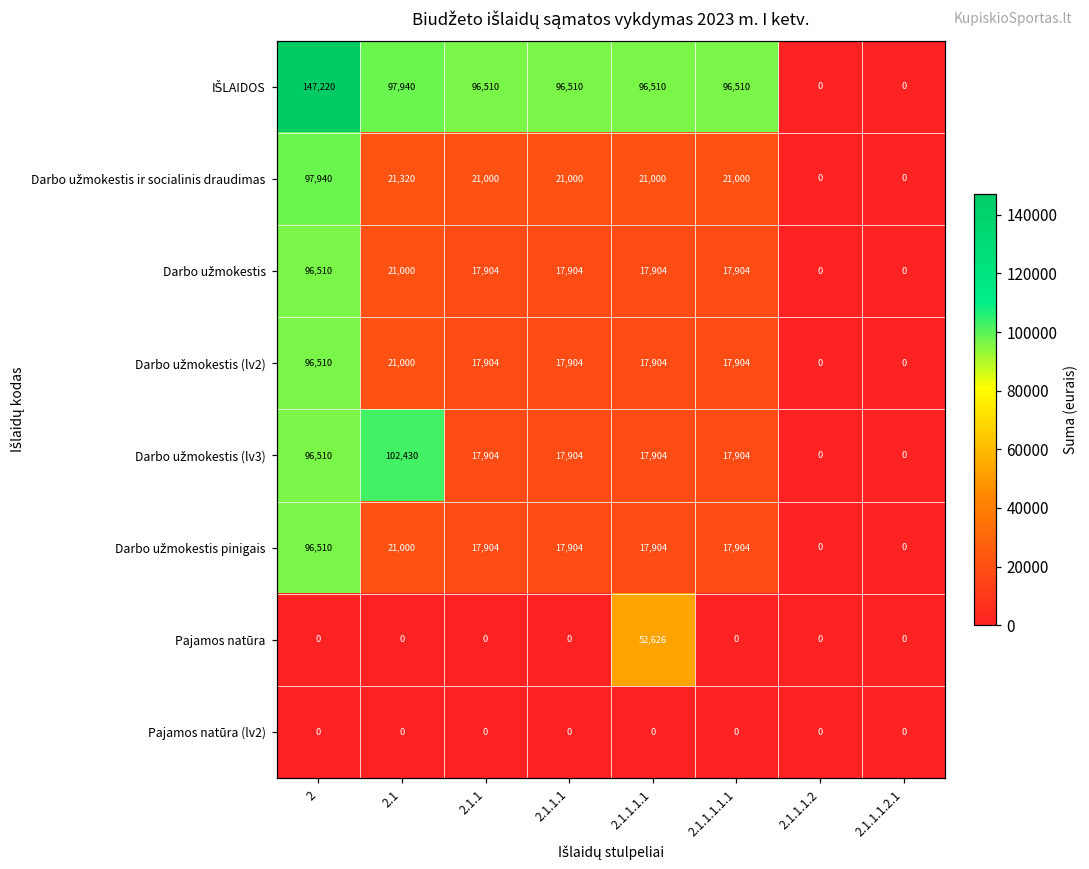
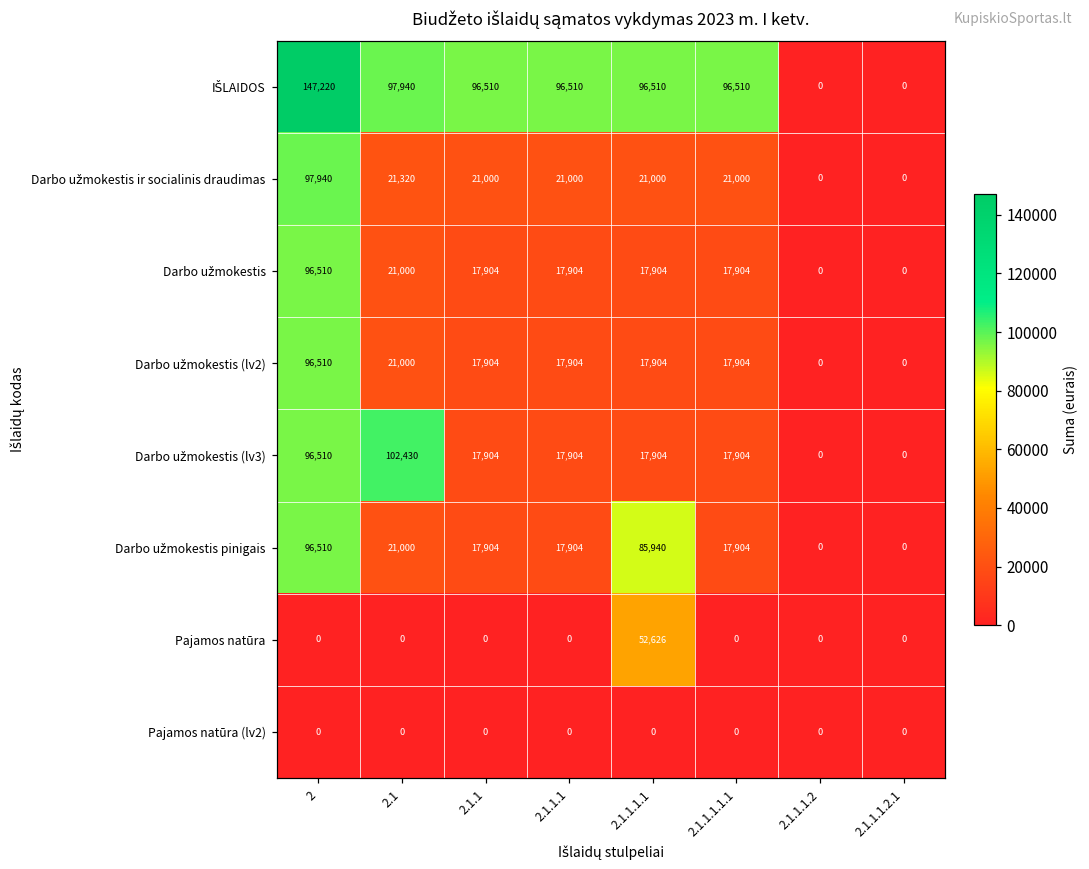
  {
    "IŠLAIDOS": {
      "2": "147,220",
      "2.1": "97,940",
      "2.1.1": "96,510",
      "2.1.1.1": "96,510",
      "2.1.1.1.1": "96,510",
      "2.1.1.1.1.1": "96,510",
      "2.1.1.1.2": "0",
      "2.1.1.1.2.1": "0"
    },
    "Darbo užmokestis ir socialinis draudimas": {
      "2": "97,940",
      "2.1": "21,320",
      "2.1.1": "21,000",
      "2.1.1.1": "21,000",
      "2.1.1.1.1": "21,000",
      "2.1.1.1.1.1": "21,000",
      "2.1.1.1.2": "0",
      "2.1.1.1.2.1": "0"
    },
    "Darbo užmokestis": {
      "2": "96,510",
      "2.1": "21,000",
      "2.1.1": "17,904",
      "2.1.1.1": "17,904",
      "2.1.1.1.1": "17,904",
      "2.1.1.1.1.1": "17,904",
      "2.1.1.1.2": "0",
      "2.1.1.1.2.1": "0"
    },
    "Darbo užmokestis (lv2)": {
      "2": "96,510",
      "2.1": "21,000",
      "2.1.1": "17,904",
      "2.1.1.1": "17,904",
      "2.1.1.1.1": "17,904",
      "2.1.1.1.1.1": "17,904",
      "2.1.1.1.2": "0",
      "2.1.1.1.2.1": "0"
    },
    "Darbo užmokestis (lv3)": {
      "2": "96,510",
      "2.1": "102,430",
      "2.1.1": "17,904",
      "2.1.1.1": "17,904",
      "2.1.1.1.1": "17,904",
      "2.1.1.1.1.1": "17,904",
      "2.1.1.1.2": "0",
      "2.1.1.1.2.1": "0"
    },
    "Darbo užmokestis pinigais": {
      "2": "96,510",
      "2.1": "21,000",
      "2.1.1": "17,904",
      "2.1.1.1": "17,904",
-     "2.1.1.1.1": "17,904",
+     "2.1.1.1.1": "85,940",
      "2.1.1.1.1.1": "17,904",
      "2.1.1.1.2": "0",
      "2.1.1.1.2.1": "0"
    },
    "Pajamos natūra": {
      "2": "0",
      "2.1": "0",
      "2.1.1": "0",
      "2.1.1.1": "0",
      "2.1.1.1.1": "52,626",
      "2.1.1.1.1.1": "0",
      "2.1.1.1.2": "0",
      "2.1.1.1.2.1": "0"
    },
    "Pajamos natūra (lv2)": {
      "2": "0",
      "2.1": "0",
      "2.1.1": "0",
      "2.1.1.1": "0",
      "2.1.1.1.1": "0",
      "2.1.1.1.1.1": "0",
      "2.1.1.1.2": "0",
      "2.1.1.1.2.1": "0"
    }
  }
